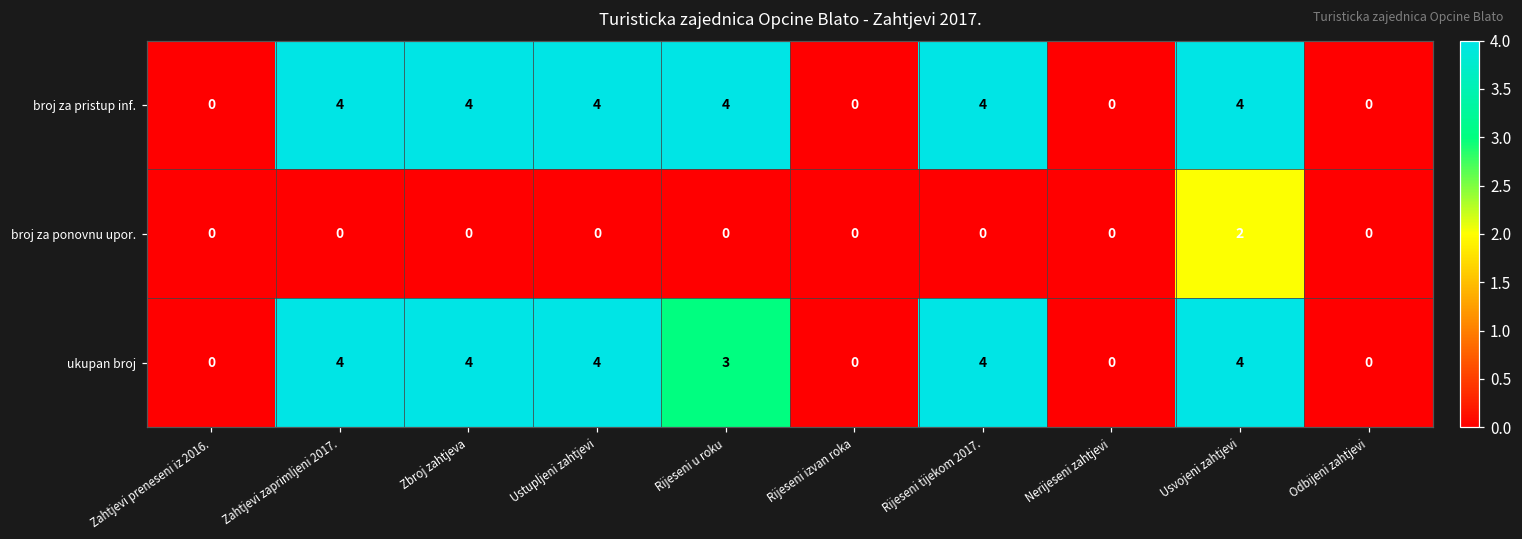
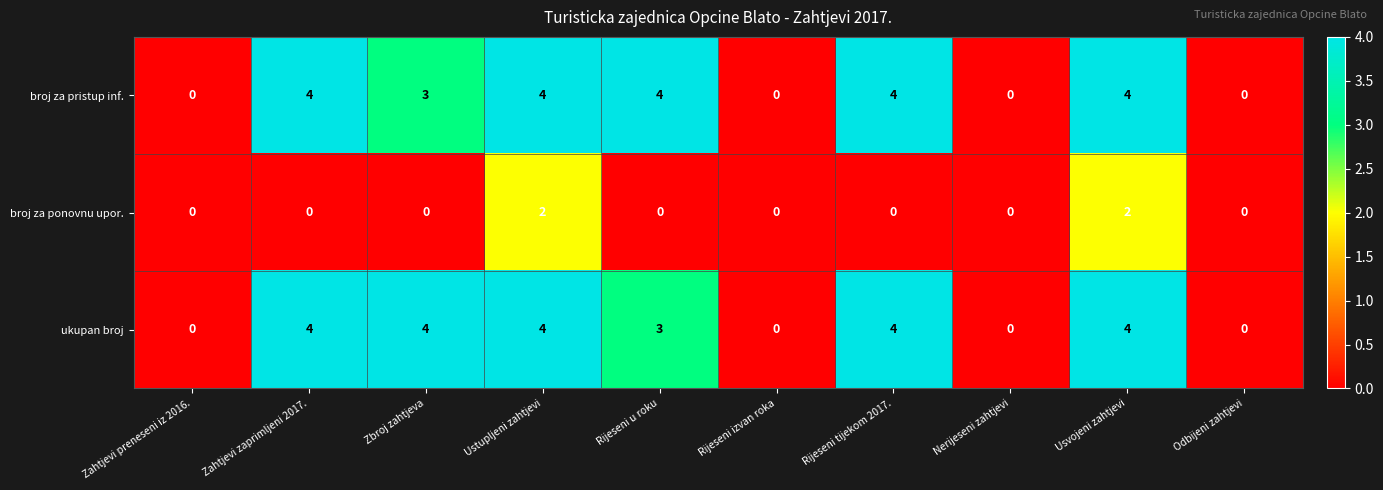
  {
    "broj za pristup inf.": {
      "Zahtjevi preneseni iz 2016.": 0,
      "Zahtjevi zaprimljeni 2017.": 4,
-     "Zbroj zahtjeva": 4,
+     "Zbroj zahtjeva": 3,
      "Ustupljeni zahtjevi": 4,
      "Rijeseni u roku": 4,
      "Rijeseni izvan roka": 0,
      "Rijeseni tijekom 2017.": 4,
      "Nerijeseni zahtjevi": 0,
      "Usvojeni zahtjevi": 4,
      "Odbijeni zahtjevi": 0
    },
    "broj za ponovnu upor.": {
      "Zahtjevi preneseni iz 2016.": 0,
      "Zahtjevi zaprimljeni 2017.": 0,
      "Zbroj zahtjeva": 0,
-     "Ustupljeni zahtjevi": 0,
+     "Ustupljeni zahtjevi": 2,
      "Rijeseni u roku": 0,
      "Rijeseni izvan roka": 0,
      "Rijeseni tijekom 2017.": 0,
      "Nerijeseni zahtjevi": 0,
      "Usvojeni zahtjevi": 2,
      "Odbijeni zahtjevi": 0
    },
    "ukupan broj": {
      "Zahtjevi preneseni iz 2016.": 0,
      "Zahtjevi zaprimljeni 2017.": 4,
      "Zbroj zahtjeva": 4,
      "Ustupljeni zahtjevi": 4,
      "Rijeseni u roku": 3,
      "Rijeseni izvan roka": 0,
      "Rijeseni tijekom 2017.": 4,
      "Nerijeseni zahtjevi": 0,
      "Usvojeni zahtjevi": 4,
      "Odbijeni zahtjevi": 0
    }
  }
